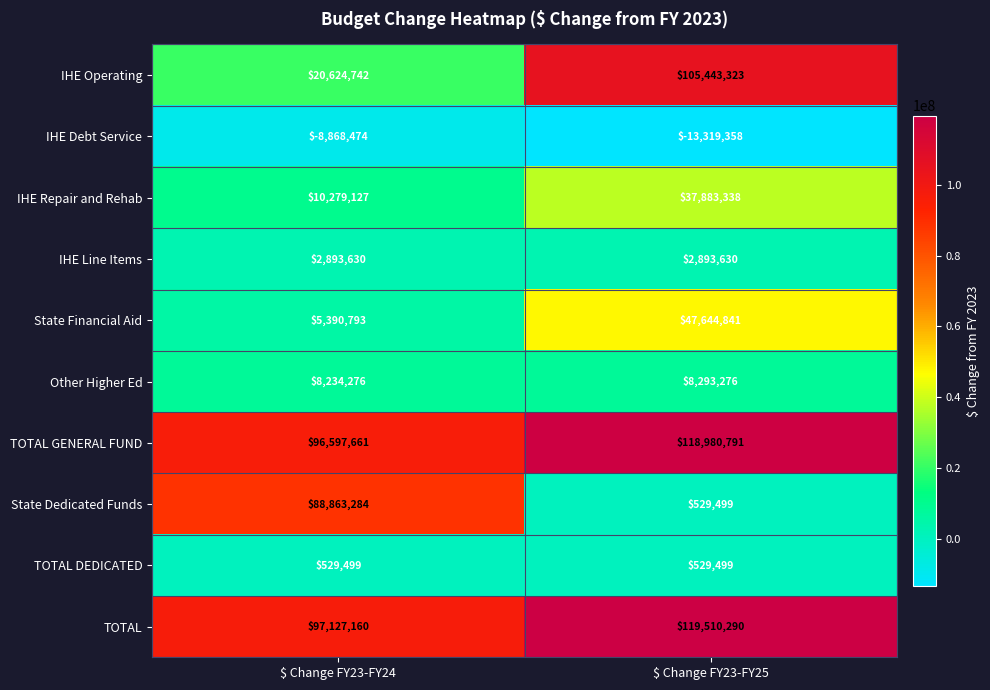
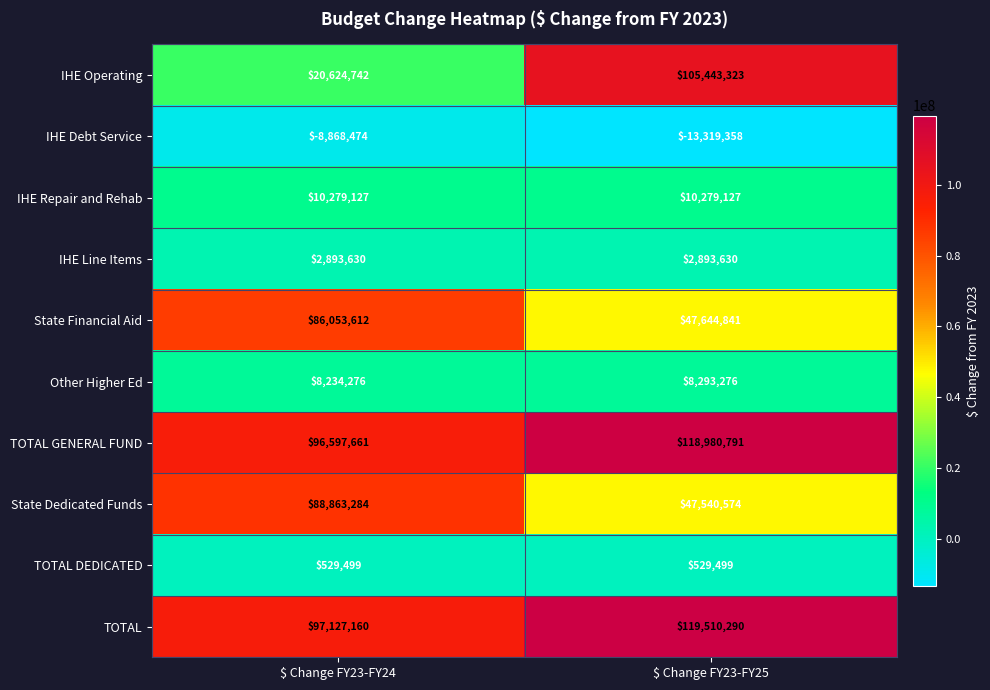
  {
    "IHE Operating": {
      "$ Change FY23-FY24": "$20,624,742",
      "$ Change FY23-FY25": "$105,443,323"
    },
    "IHE Debt Service": {
      "$ Change FY23-FY24": "$-8,868,474",
      "$ Change FY23-FY25": "$-13,319,358"
    },
    "IHE Repair and Rehab": {
      "$ Change FY23-FY24": "$10,279,127",
-     "$ Change FY23-FY25": "$37,883,338"
+     "$ Change FY23-FY25": "$10,279,127"
    },
    "IHE Line Items": {
      "$ Change FY23-FY24": "$2,893,630",
      "$ Change FY23-FY25": "$2,893,630"
    },
    "State Financial Aid": {
-     "$ Change FY23-FY24": "$5,390,793",
+     "$ Change FY23-FY24": "$86,053,612",
      "$ Change FY23-FY25": "$47,644,841"
    },
    "Other Higher Ed": {
      "$ Change FY23-FY24": "$8,234,276",
      "$ Change FY23-FY25": "$8,293,276"
    },
    "TOTAL GENERAL FUND": {
      "$ Change FY23-FY24": "$96,597,661",
      "$ Change FY23-FY25": "$118,980,791"
    },
    "State Dedicated Funds": {
      "$ Change FY23-FY24": "$88,863,284",
-     "$ Change FY23-FY25": "$529,499"
+     "$ Change FY23-FY25": "$47,540,574"
    },
    "TOTAL DEDICATED": {
      "$ Change FY23-FY24": "$529,499",
      "$ Change FY23-FY25": "$529,499"
    },
    "TOTAL": {
      "$ Change FY23-FY24": "$97,127,160",
      "$ Change FY23-FY25": "$119,510,290"
    }
  }
